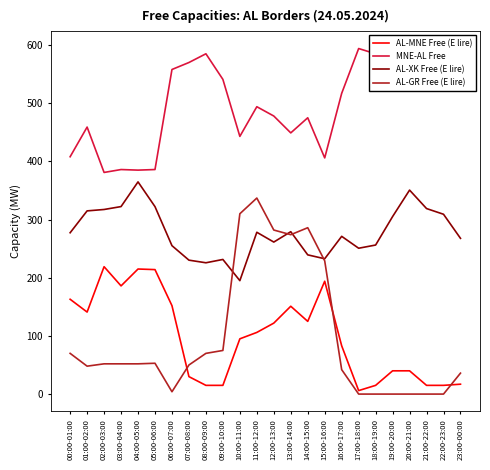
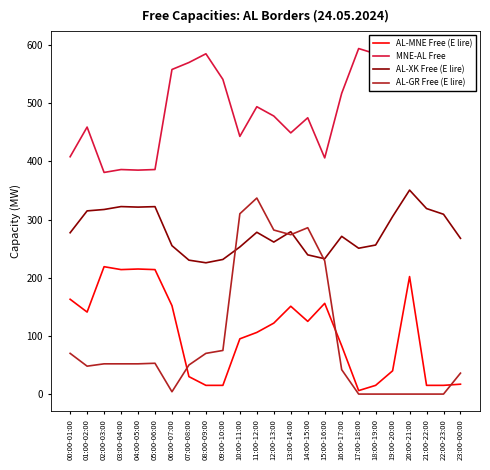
  {
    "AL-MNE Free (E lire)": {
      "00:00-01:00": 160,
      "01:00-02:00": 140,
      "02:00-03:00": 220,
-     "03:00-04:00": 190,
+     "03:00-04:00": 210,
      "04:00-05:00": 220,
      "05:00-06:00": 210,
      "06:00-07:00": 150,
      "07:00-08:00": 30,
      "08:00-09:00": 20,
      "09:00-10:00": 20,
      "10:00-11:00": 100,
      "11:00-12:00": 110,
      "12:00-13:00": 120,
      "13:00-14:00": 150,
      "14:00-15:00": 130,
-     "15:00-16:00": 190,
+     "15:00-16:00": 160,
      "16:00-17:00": 80,
      "17:00-18:00": 10,
      "18:00-19:00": 20,
      "19:00-20:00": 40,
-     "20:00-21:00": 40,
+     "20:00-21:00": 200,
      "21:00-22:00": 20,
      "22:00-23:00": 20,
      "23:00-00:00": 20
    },
    "AL-XK Free (E lire)": {
      "00:00-01:00": 280,
      "01:00-02:00": 310,
      "02:00-03:00": 320,
      "03:00-04:00": 320,
-     "04:00-05:00": 360,
+     "04:00-05:00": 320,
      "05:00-06:00": 320,
      "06:00-07:00": 260,
      "07:00-08:00": 230,
      "08:00-09:00": 230,
      "09:00-10:00": 230,
-     "10:00-11:00": 200,
+     "10:00-11:00": 250,
      "11:00-12:00": 280,
      "12:00-13:00": 260,
      "13:00-14:00": 280,
      "14:00-15:00": 240,
      "16:00-17:00": 270,
      "17:00-18:00": 250,
      "18:00-19:00": 260,
      "19:00-20:00": 310,
      "20:00-21:00": 350,
      "21:00-22:00": 320,
      "22:00-23:00": 310,
      "23:00-00:00": 270
    }
  }
